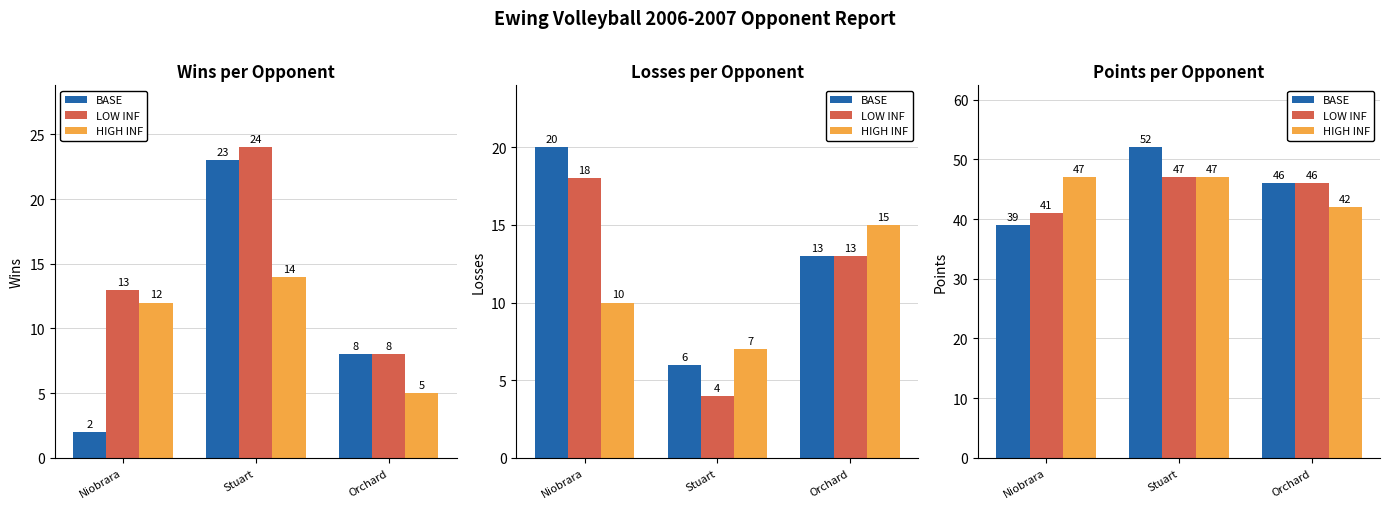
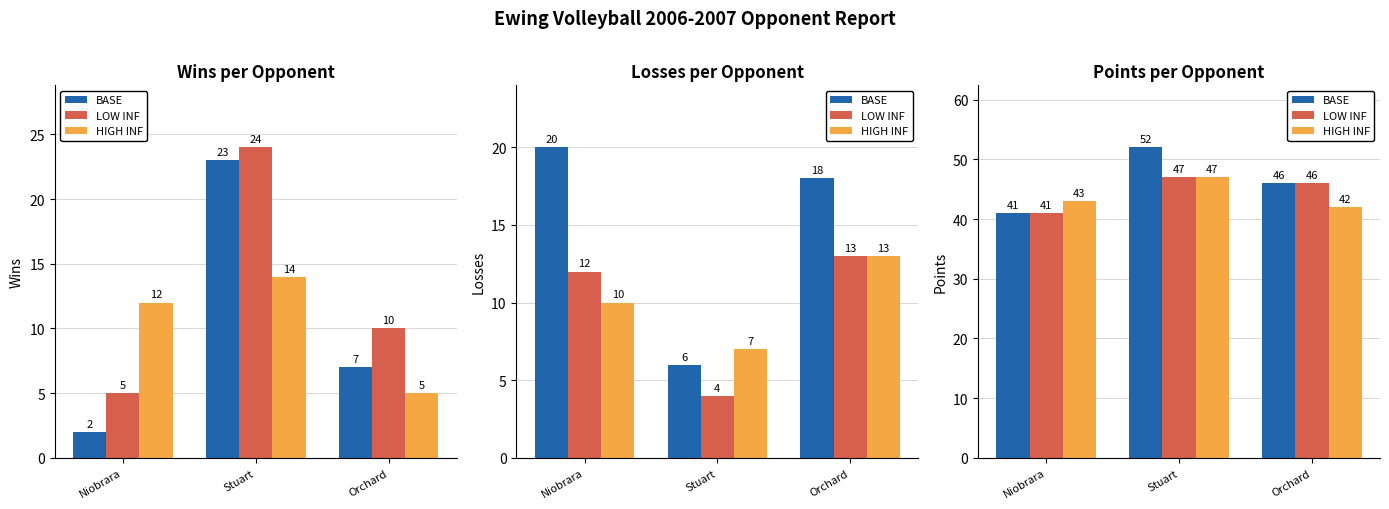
  {
    "Wins per Opponent": {
      "BASE": {
        "Niobrara": 2,
        "Stuart": 23,
-       "Orchard": 8
+       "Orchard": 7
      },
      "LOW INF": {
-       "Niobrara": 13,
+       "Niobrara": 5,
        "Stuart": 24,
-       "Orchard": 8
+       "Orchard": 10
      },
      "HIGH INF": {
        "Niobrara": 12,
        "Stuart": 14,
        "Orchard": 5
      }
    },
    "Losses per Opponent": {
      "BASE": {
        "Niobrara": 20,
        "Stuart": 6,
-       "Orchard": 13
+       "Orchard": 18
      },
      "LOW INF": {
-       "Niobrara": 18,
+       "Niobrara": 12,
        "Stuart": 4,
        "Orchard": 13
      },
      "HIGH INF": {
        "Niobrara": 10,
        "Stuart": 7,
-       "Orchard": 15
+       "Orchard": 13
      }
    },
    "Points per Opponent": {
      "BASE": {
-       "Niobrara": 39,
+       "Niobrara": 41,
        "Stuart": 52,
        "Orchard": 46
      },
      "LOW INF": {
        "Niobrara": 41,
        "Stuart": 47,
        "Orchard": 46
      },
      "HIGH INF": {
-       "Niobrara": 47,
+       "Niobrara": 43,
        "Stuart": 47,
        "Orchard": 42
      }
    }
  }
